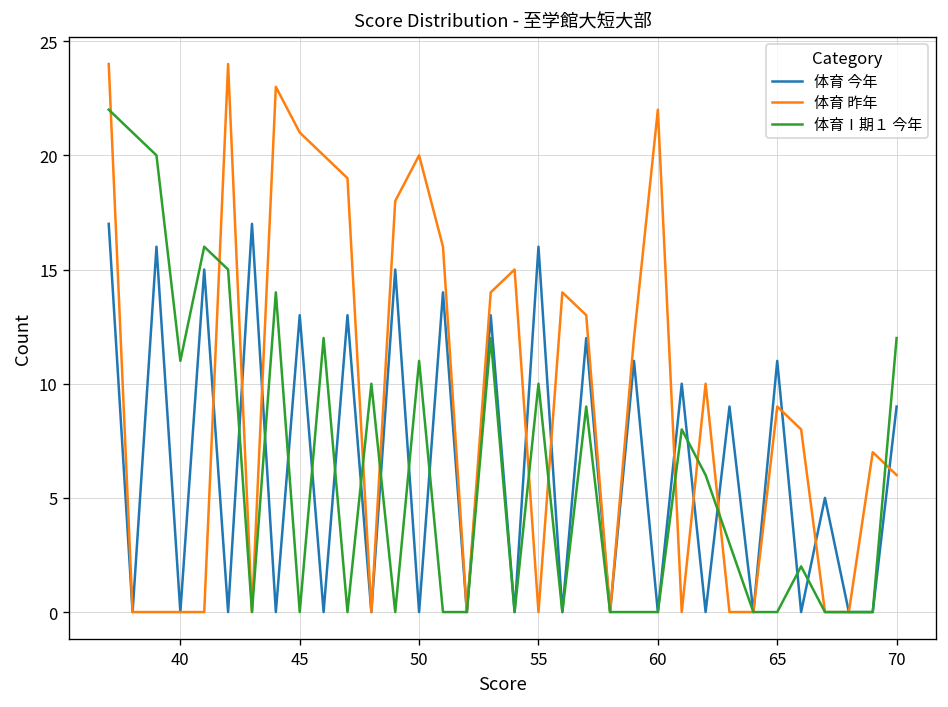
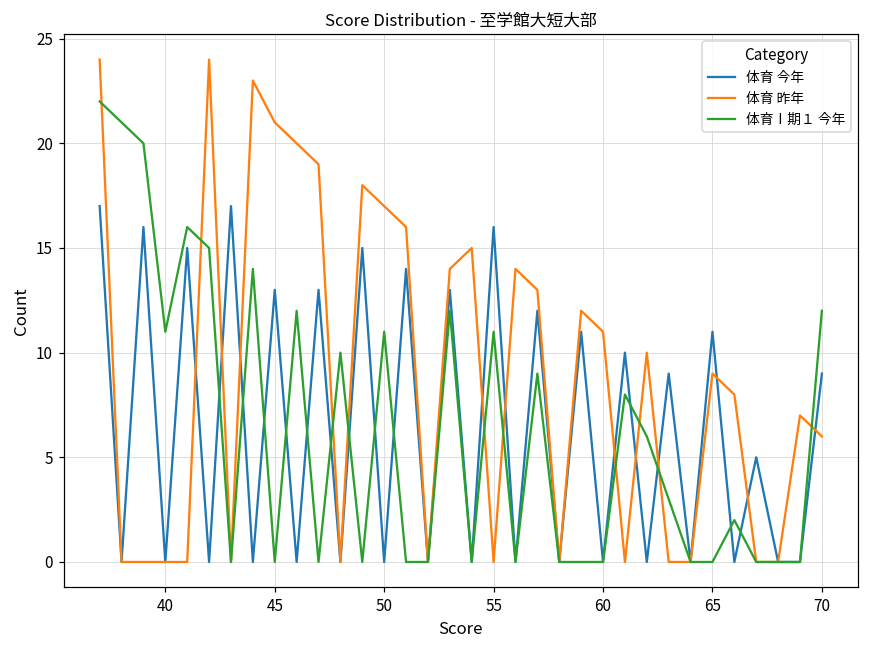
  {
    "体育 今年": {
      "45": 13,
      "50": 0,
      "55": 16,
      "65": 11,
      "70": 9
    },
    "体育 昨年": {
      "45": 21,
-     "50": 20,
+     "50": 17,
      "55": 0,
-     "60": 22,
+     "60": 11,
      "65": 9,
      "70": 6
    },
    "体育Ⅰ期１ 今年": {
      "40": 11,
      "45": 0,
      "50": 11,
-     "55": 10,
+     "55": 11,
      "65": 0,
      "70": 12
    }
  }
